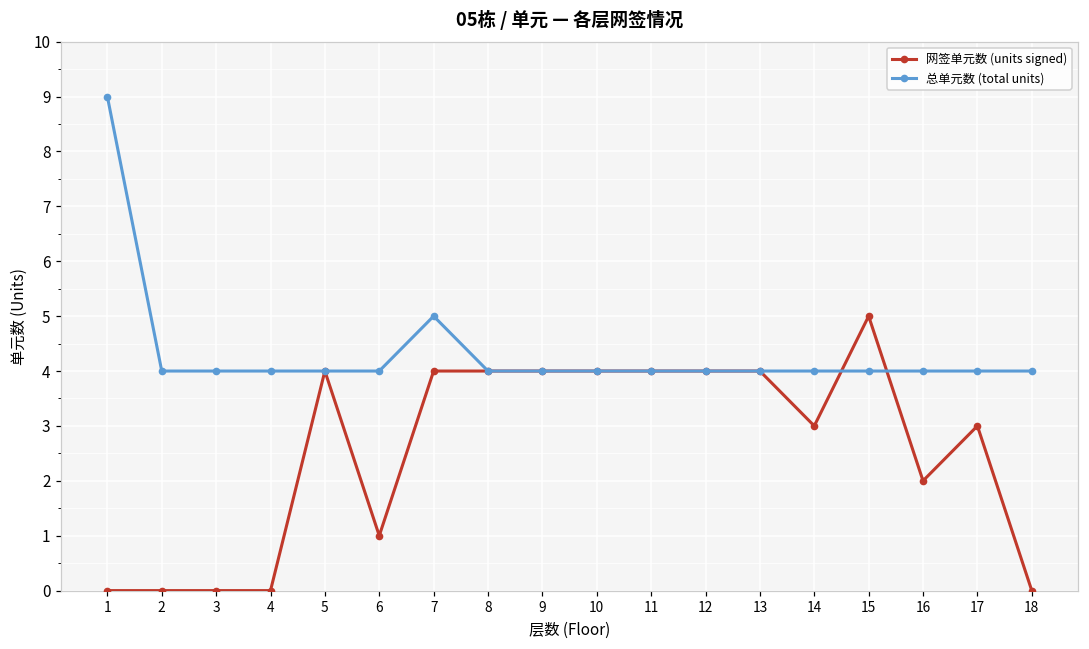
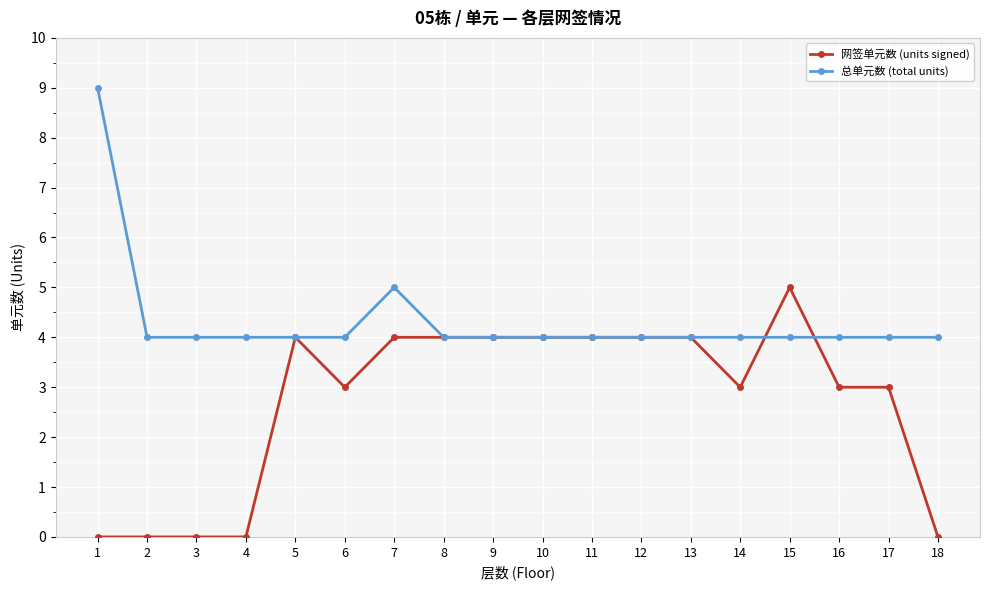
  {
    "网签单元数 (units signed)": {
      "1": 0,
      "2": 0,
      "3": 0,
      "4": 0,
-     "6": 1,
+     "6": 3,
      "7": 4,
      "14": 3,
      "15": 5,
-     "16": 2,
+     "16": 3,
      "17": 3,
      "18": 0
    },
    "总单元数 (total units)": {
      "1": 9,
      "2": 4,
      "3": 4,
      "4": 4,
      "6": 4,
      "7": 5,
      "14": 4,
      "15": 4,
      "16": 4,
      "17": 4,
      "18": 4
    }
  }
